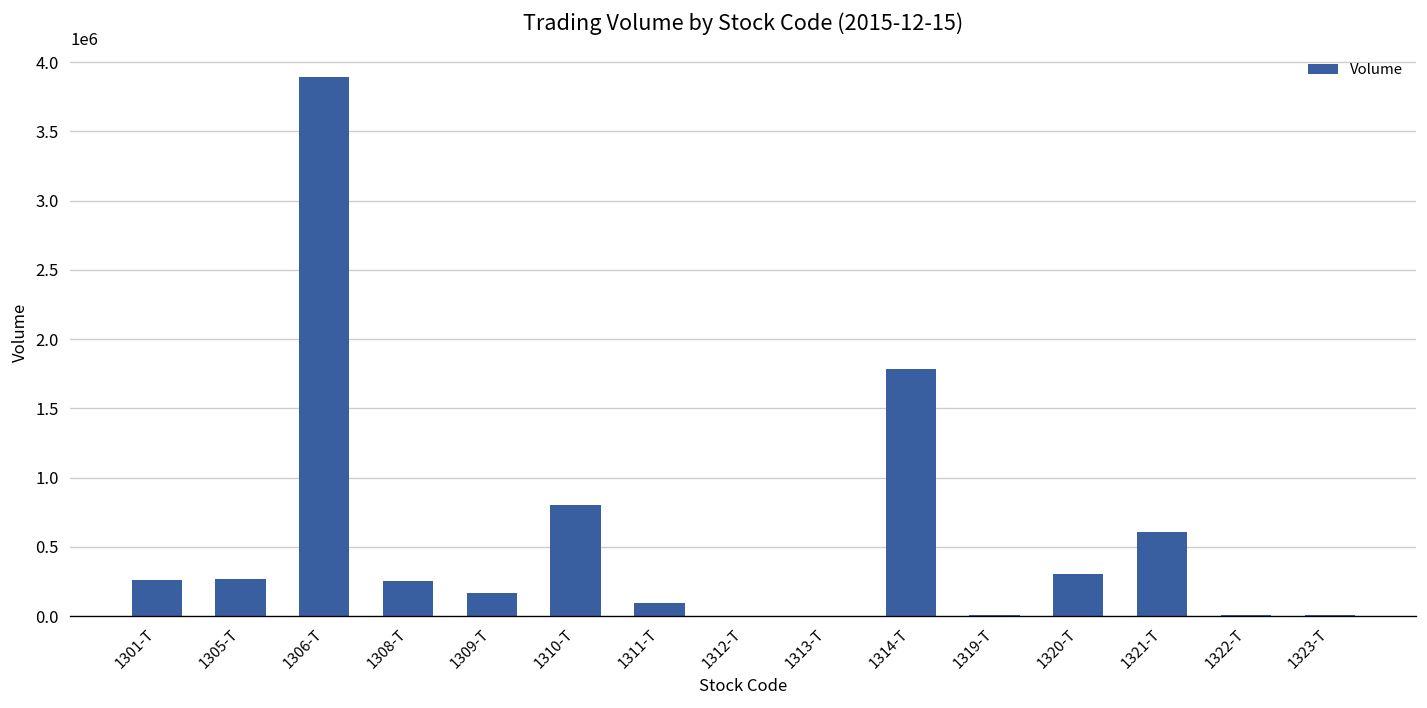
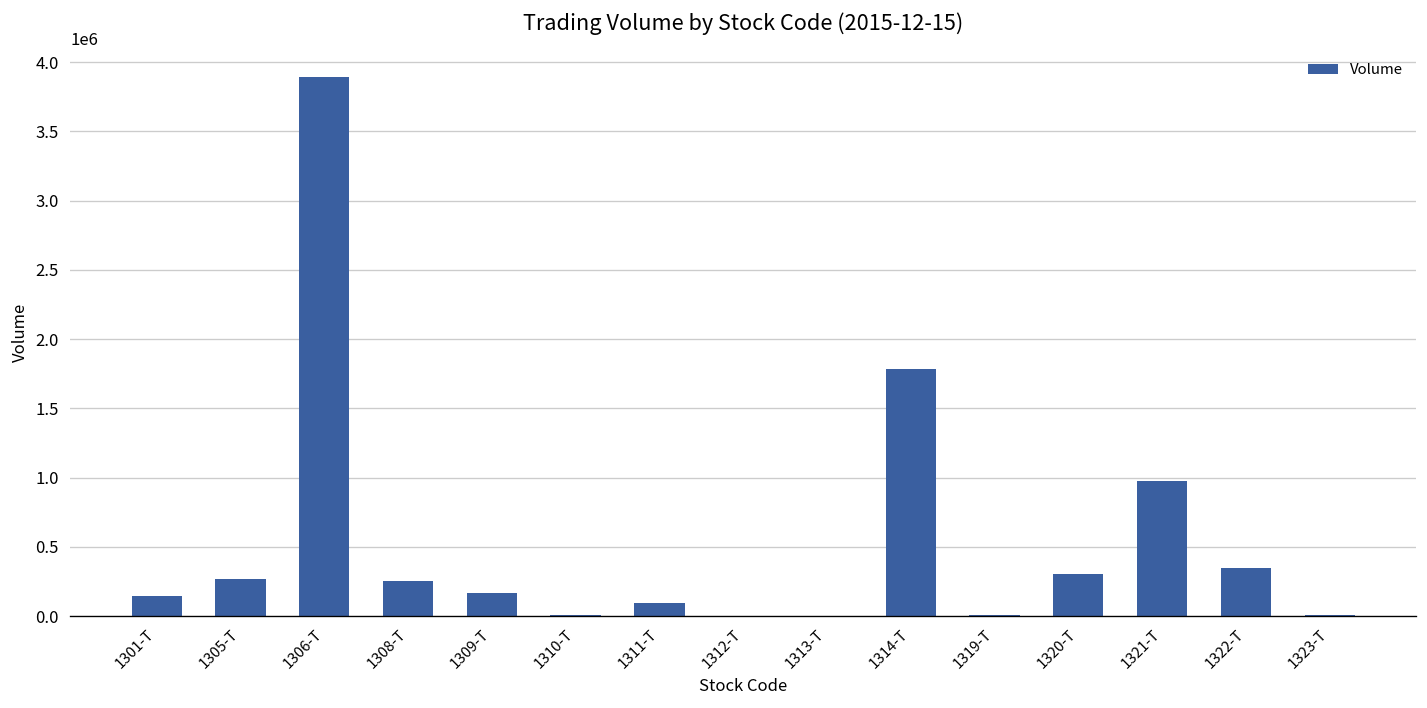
  {
-   "1301-T": 260000,
+   "1301-T": 140000,
    "1305-T": 270000,
    "1306-T": 3900000,
    "1308-T": 250000,
    "1309-T": 170000,
-   "1310-T": 800000,
+   "1310-T": 10000,
    "1311-T": 100000,
    "1314-T": 1790000,
    "1320-T": 300000,
-   "1321-T": 600000,
-   "1322-T": 10000
+   "1321-T": 980000,
+   "1322-T": 350000
  }
